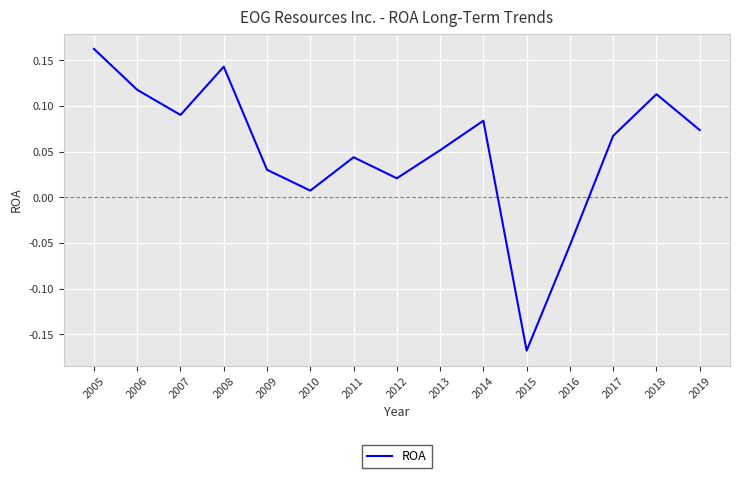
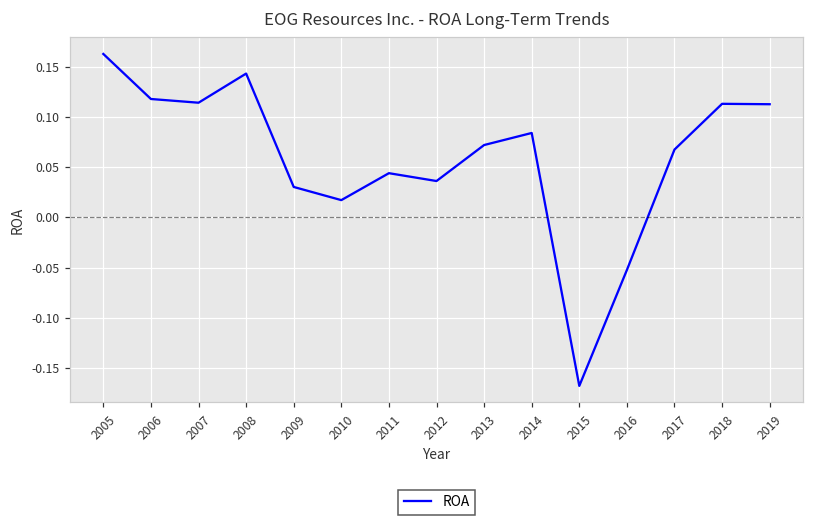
  {
    "2005": 0.16,
    "2006": 0.12,
-   "2007": 0.09,
+   "2007": 0.11,
    "2008": 0.14,
    "2009": 0.03,
-   "2010": 0.01,
+   "2010": 0.02,
    "2011": 0.04,
-   "2012": 0.02,
-   "2013": 0.05,
+   "2012": 0.04,
+   "2013": 0.07,
    "2014": 0.08,
    "2015": -0.17,
    "2016": -0.05,
    "2017": 0.07,
    "2018": 0.11,
-   "2019": 0.07
+   "2019": 0.11
  }
